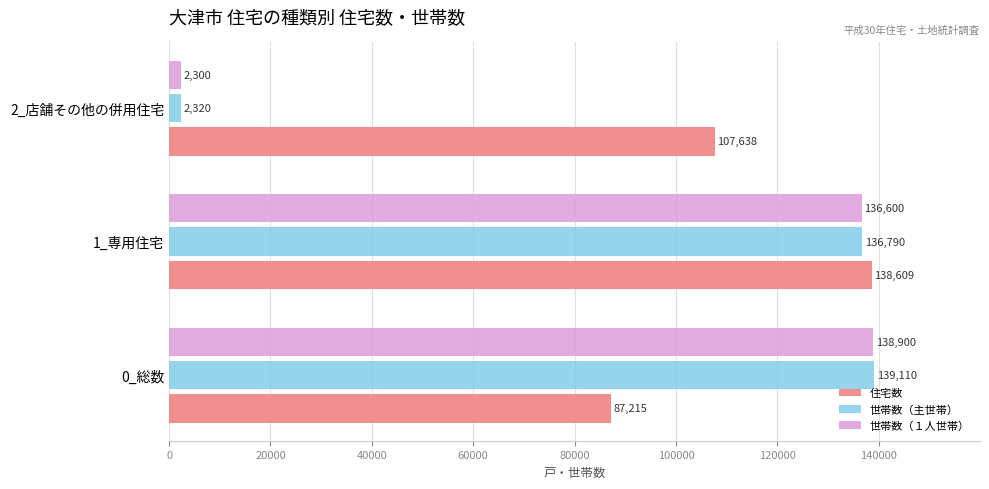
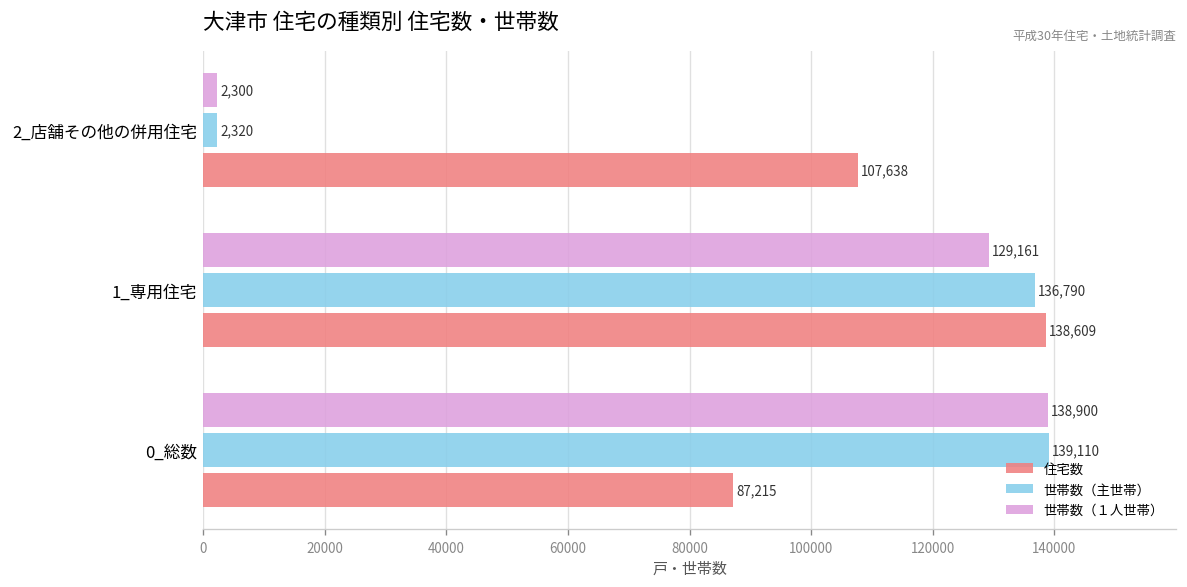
  {
    "住宅数": {
      "2_店舗その他の併用住宅": "107,638",
      "1_専用住宅": "138,609",
      "0_総数": "87,215"
    },
    "世帯数（主世帯）": {
      "2_店舗その他の併用住宅": "2,320",
      "1_専用住宅": "136,790",
      "0_総数": "139,110"
    },
    "世帯数（１人世帯）": {
      "2_店舗その他の併用住宅": "2,300",
-     "1_専用住宅": "136,600",
+     "1_専用住宅": "129,161",
      "0_総数": "138,900"
    }
  }
